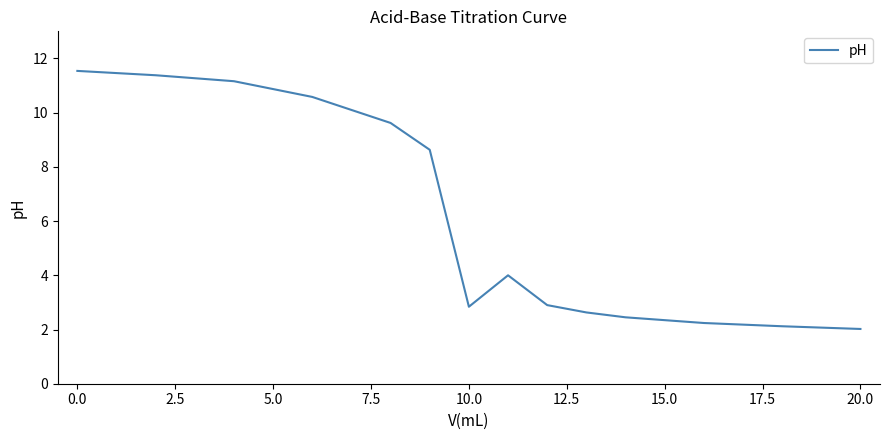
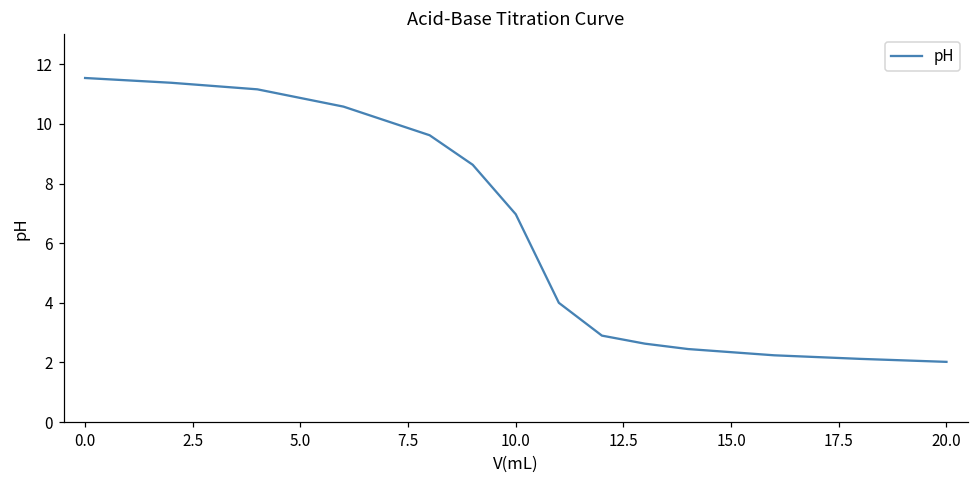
  {
    "0.0": 11.5,
-   "10.0": 2.8,
+   "10.0": 7.0,
    "20.0": 2.0
  }
